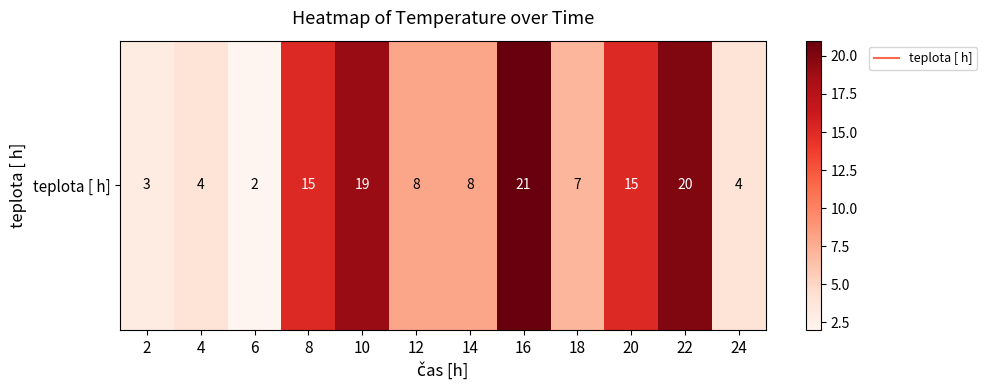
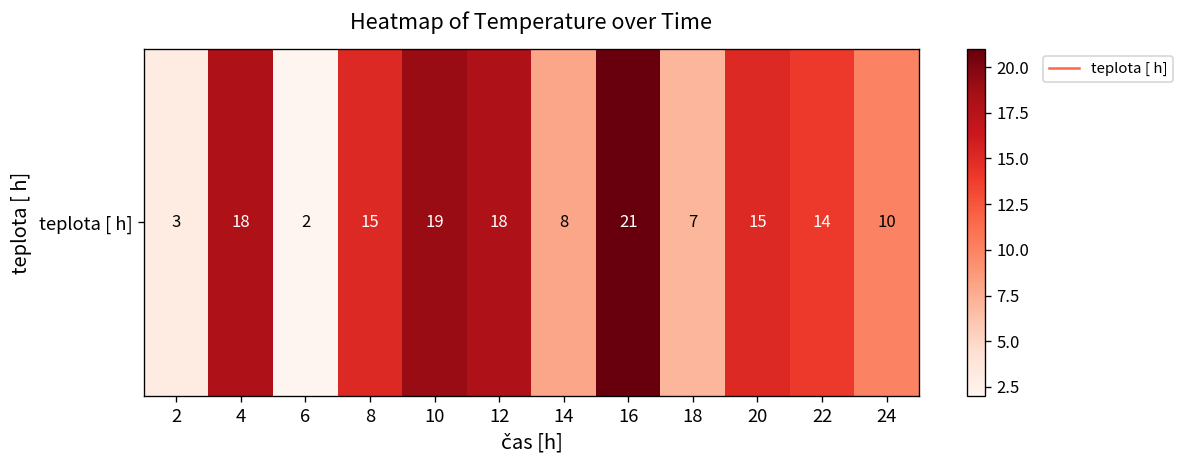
  {
    "teplota [ h]": {
      "2": 3,
-     "4": 4,
+     "4": 18,
      "6": 2,
      "8": 15,
      "10": 19,
-     "12": 8,
+     "12": 18,
      "14": 8,
      "16": 21,
      "18": 7,
      "20": 15,
-     "22": 20,
-     "24": 4
+     "22": 14,
+     "24": 10
    }
  }
